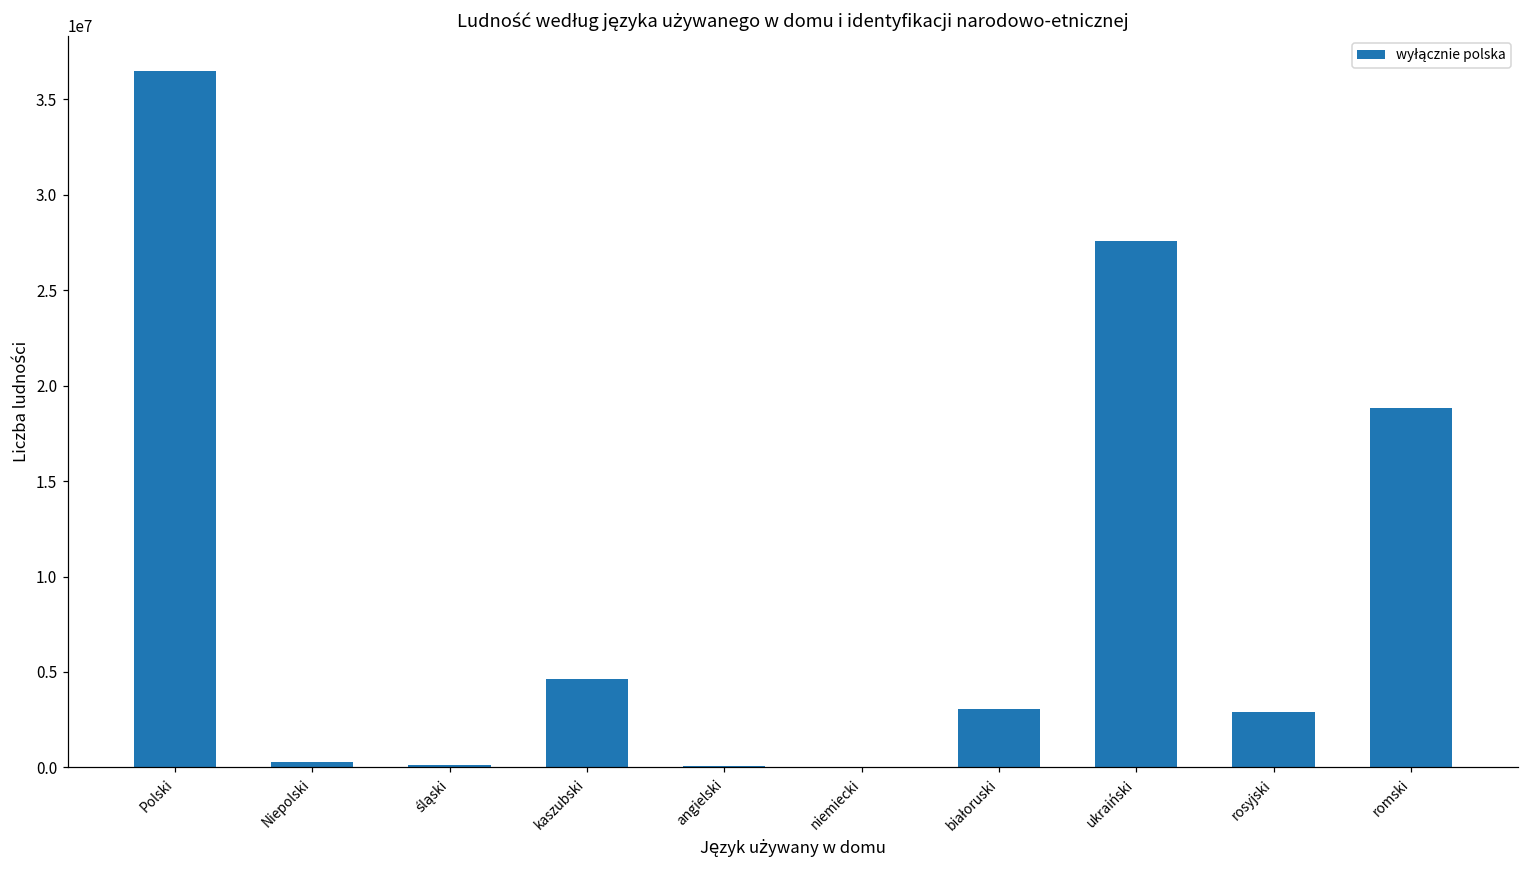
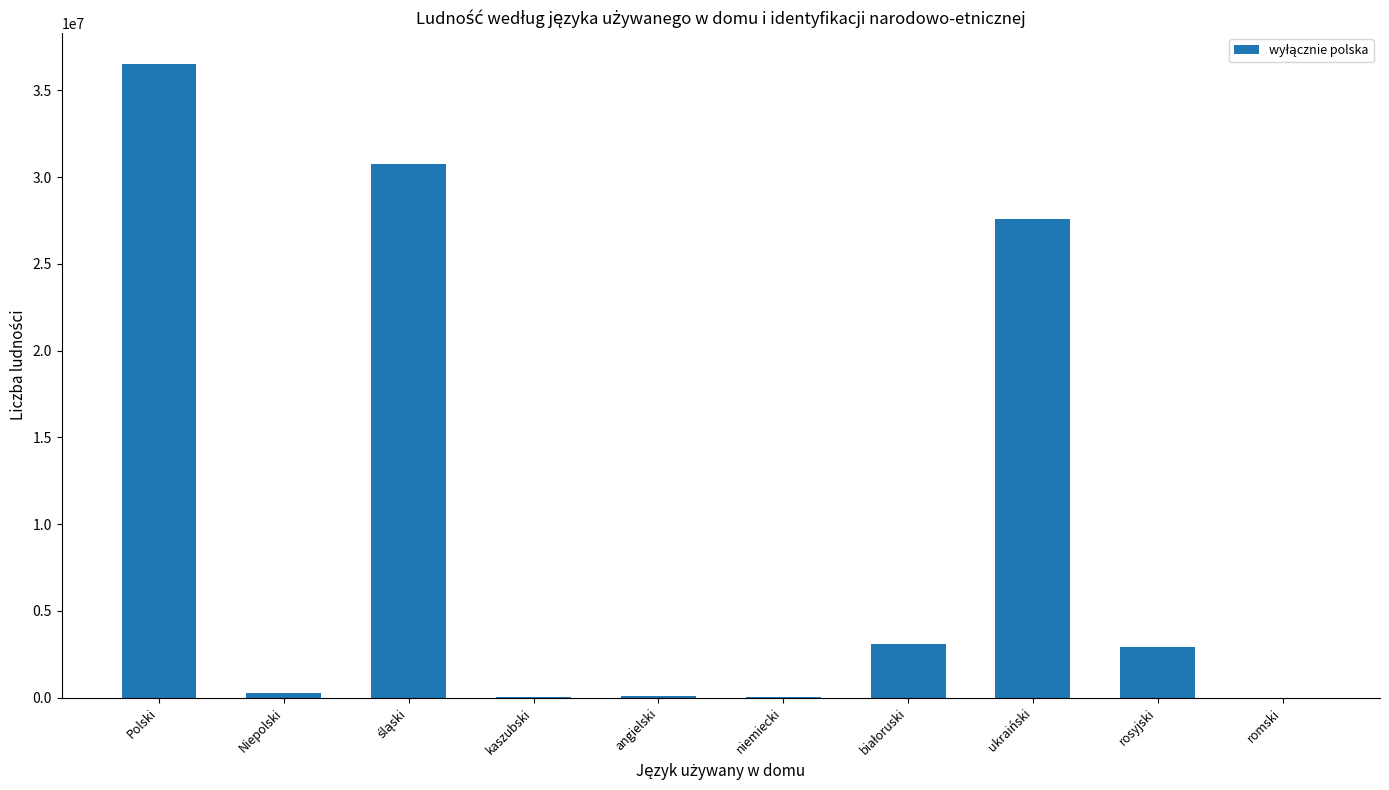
  {
    "Polski": 36500000,
    "Niepolski": 300000,
-   "śląski": 100000,
-   "kaszubski": 4700000,
+   "śląski": 30800000,
+   "kaszubski": 0,
    "białoruski": 3100000,
    "ukraiński": 27600000,
    "rosyjski": 2900000,
-   "romski": 18900000
+   "romski": 0
  }
